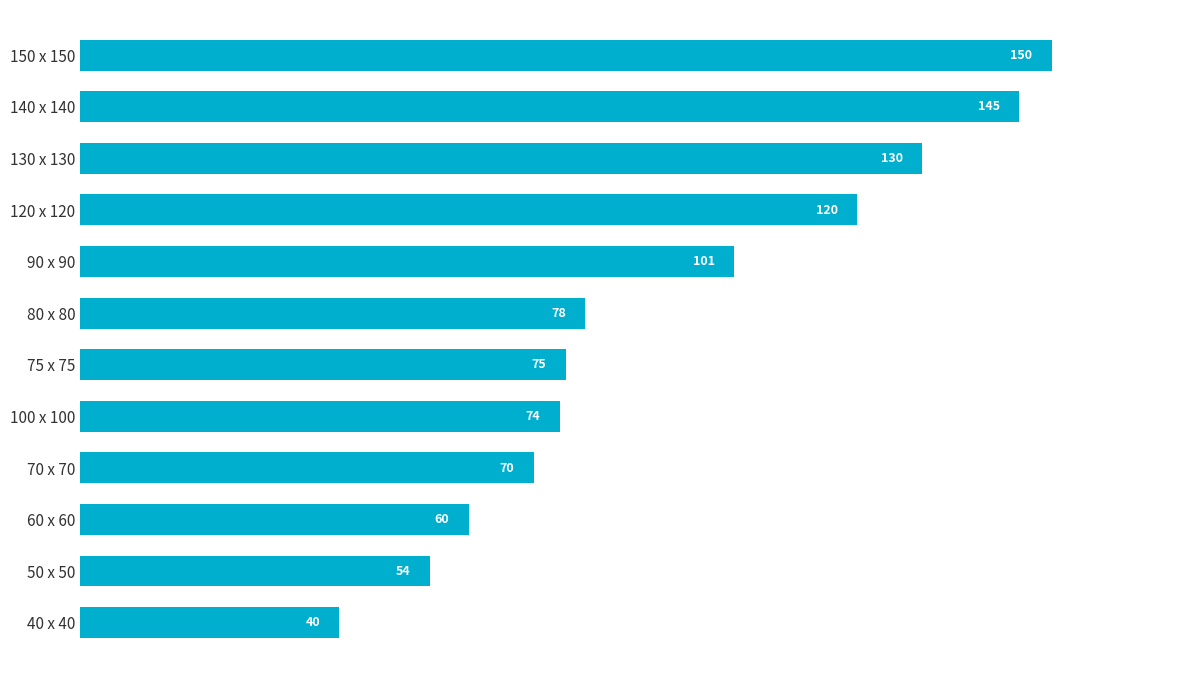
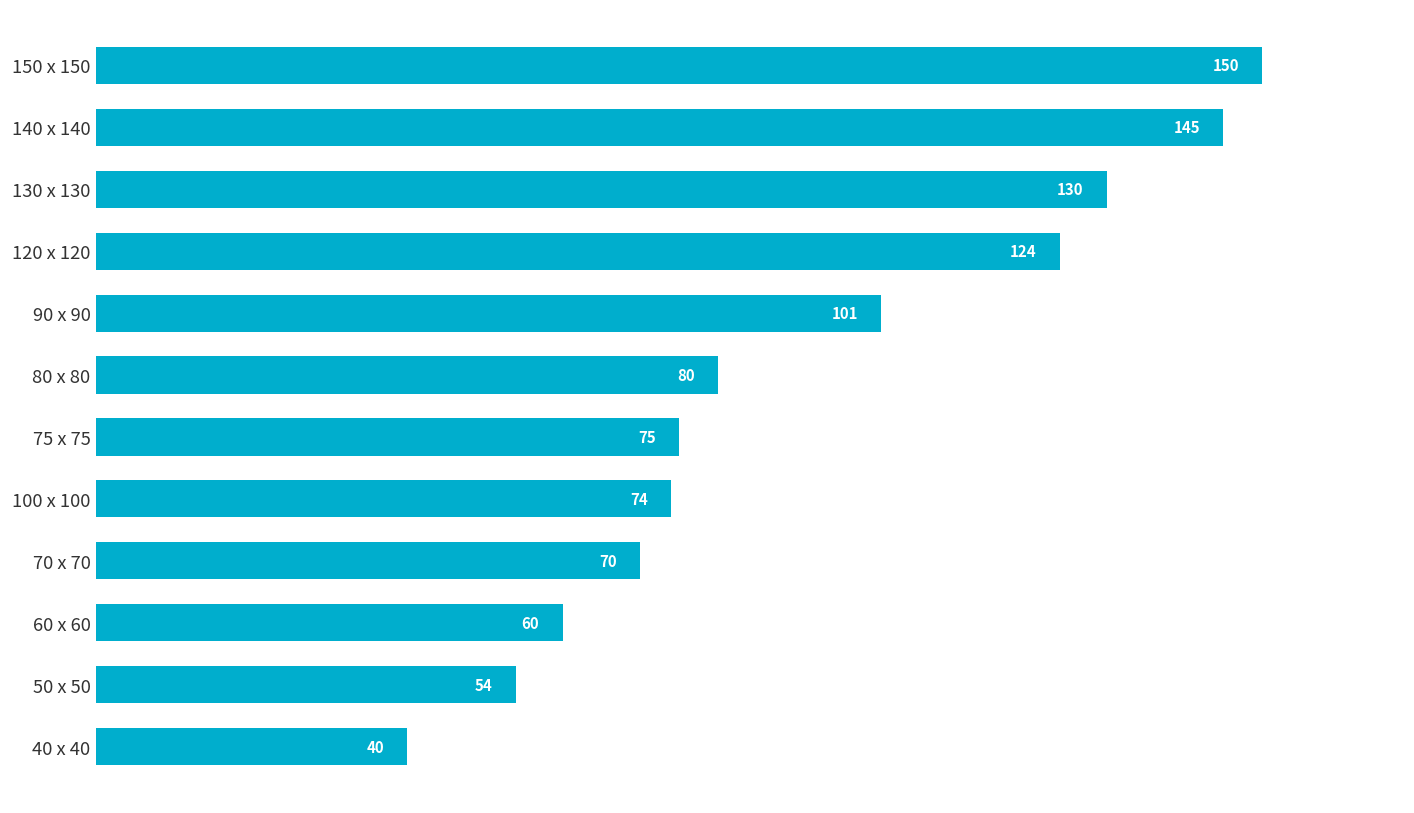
  {
    "150 x 150": 150,
    "140 x 140": 145,
    "130 x 130": 130,
-   "120 x 120": 120,
+   "120 x 120": 124,
    "90 x 90": 101,
-   "80 x 80": 78,
+   "80 x 80": 80,
    "75 x 75": 75,
    "100 x 100": 74,
    "70 x 70": 70,
    "60 x 60": 60,
    "50 x 50": 54,
    "40 x 40": 40
  }
